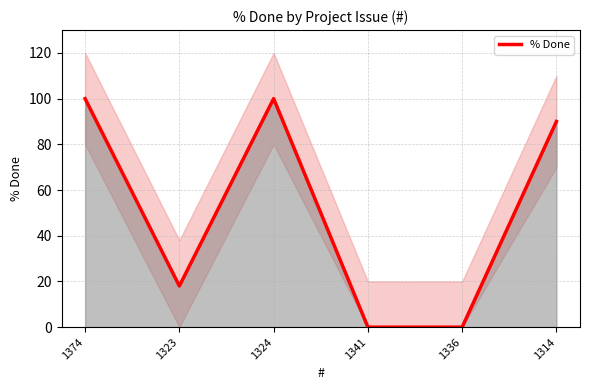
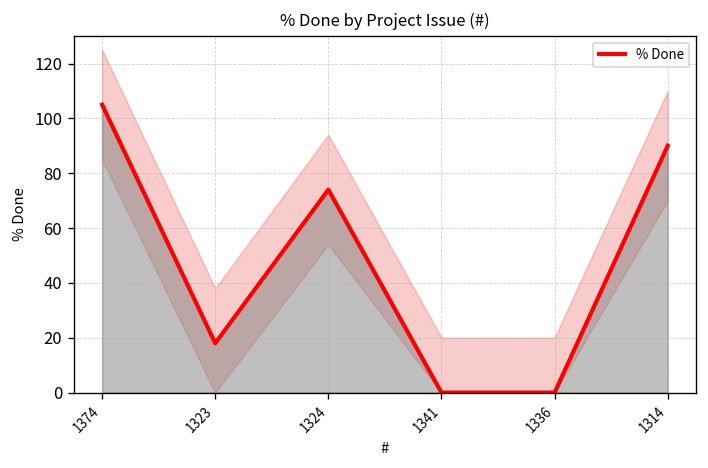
  {
    "% Done": {
-     "1374": 100,
+     "1374": 105,
      "1323": 18,
-     "1324": 100,
+     "1324": 74,
      "1341": 0,
      "1336": 0,
      "1314": 90
    }
  }
